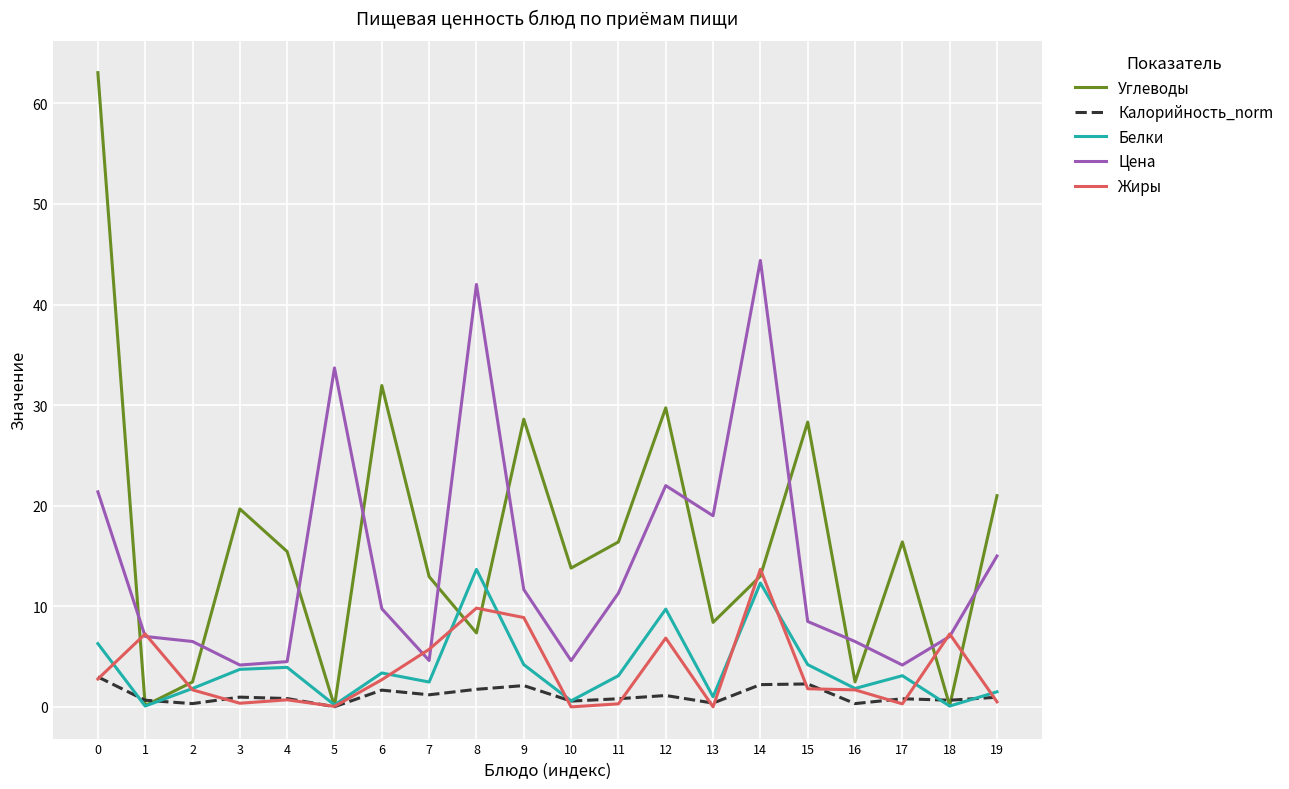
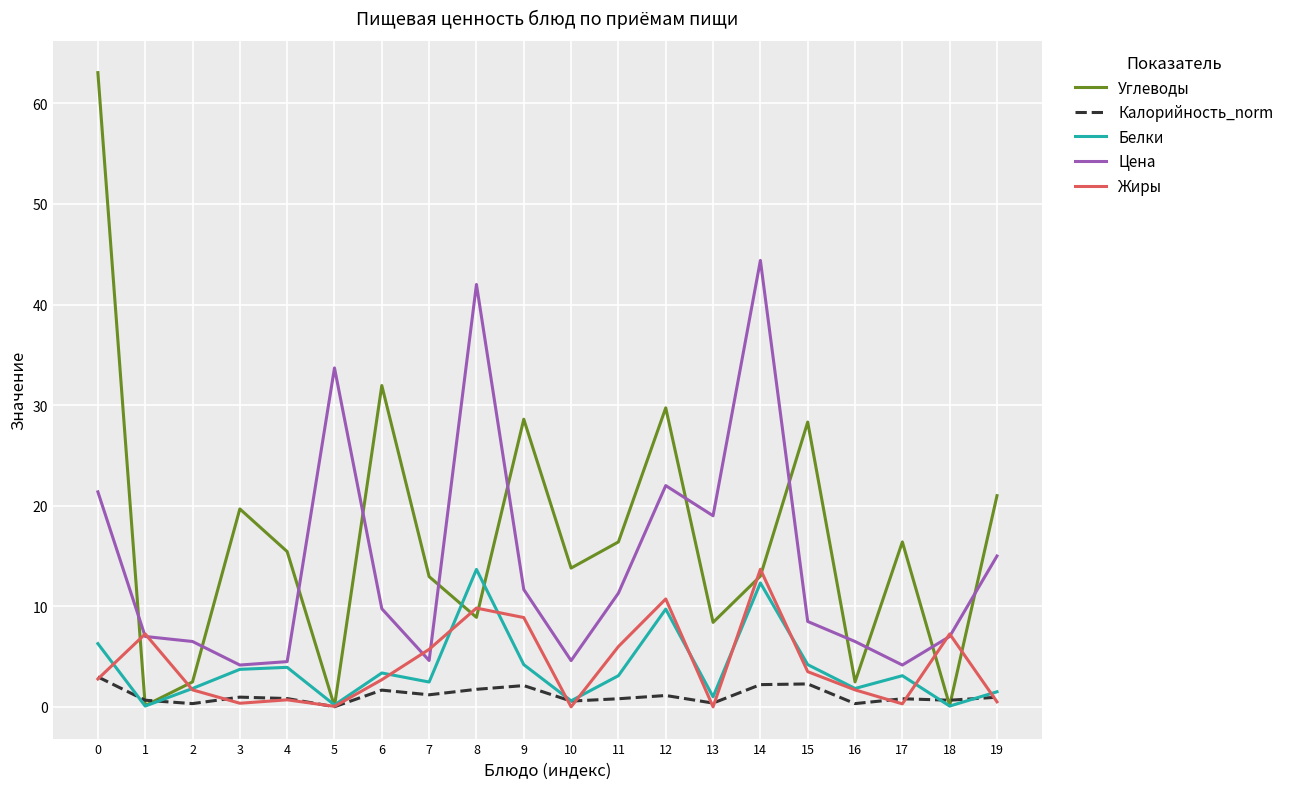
  {
    "Углеводы": {
      "0": 63.1,
      "2": 2.5,
      "3": 19.7,
      "4": 15.4,
      "6": 32.0,
      "7": 13.0,
-     "8": 7.4,
+     "8": 8.9,
      "9": 28.6,
      "10": 13.8,
      "11": 16.4,
      "12": 29.7,
      "13": 8.4,
      "14": 13.0,
      "15": 28.3,
      "16": 2.5,
      "17": 16.4,
      "19": 21.0
    },
    "Калорийность_norm": {
      "1": 0.7,
      "2": 0.3,
      "3": 1.0,
      "6": 1.7,
      "7": 1.2,
      "8": 1.7,
      "9": 2.1,
      "11": 0.8,
      "12": 1.1,
      "13": 0.4,
      "14": 2.2,
      "15": 2.3,
      "16": 0.3,
      "17": 0.8,
      "18": 0.7,
      "19": 1.0
    },
    "Белки": {
      "0": 6.3,
      "3": 3.7,
      "4": 3.9,
      "6": 3.4,
      "7": 2.5,
      "8": 13.7,
      "9": 4.2,
      "11": 3.1,
      "12": 9.7,
      "13": 1.0,
      "14": 12.3,
      "15": 4.2,
      "17": 3.1,
      "19": 1.5
    },
    "Цена": {
      "0": 21.4,
      "2": 6.5,
      "3": 4.2,
      "4": 4.5,
      "5": 33.7,
      "6": 9.8,
      "7": 4.6,
      "8": 42.0,
      "9": 11.7,
      "10": 4.6,
      "11": 11.3,
      "12": 22.0,
      "13": 19.0,
      "14": 44.4,
      "15": 8.5,
      "16": 6.5,
      "17": 4.2,
      "19": 15.0
    },
    "Жиры": {
      "3": 0.4,
      "6": 2.7,
      "7": 5.7,
      "8": 9.8,
      "9": 8.9,
      "10": 0.0,
-     "11": 0.3,
-     "12": 6.8,
+     "11": 6.0,
+     "12": 10.7,
      "13": 0.0,
      "14": 13.7,
-     "15": 1.8,
+     "15": 3.5,
      "17": 0.3,
      "19": 0.5
    }
  }
